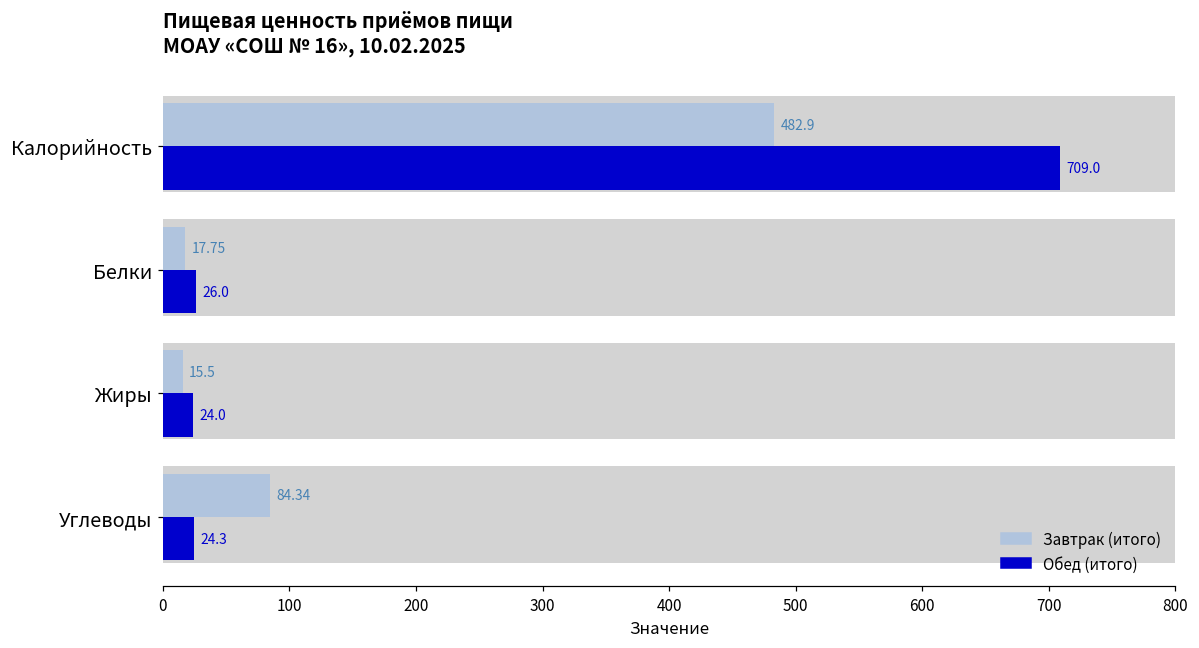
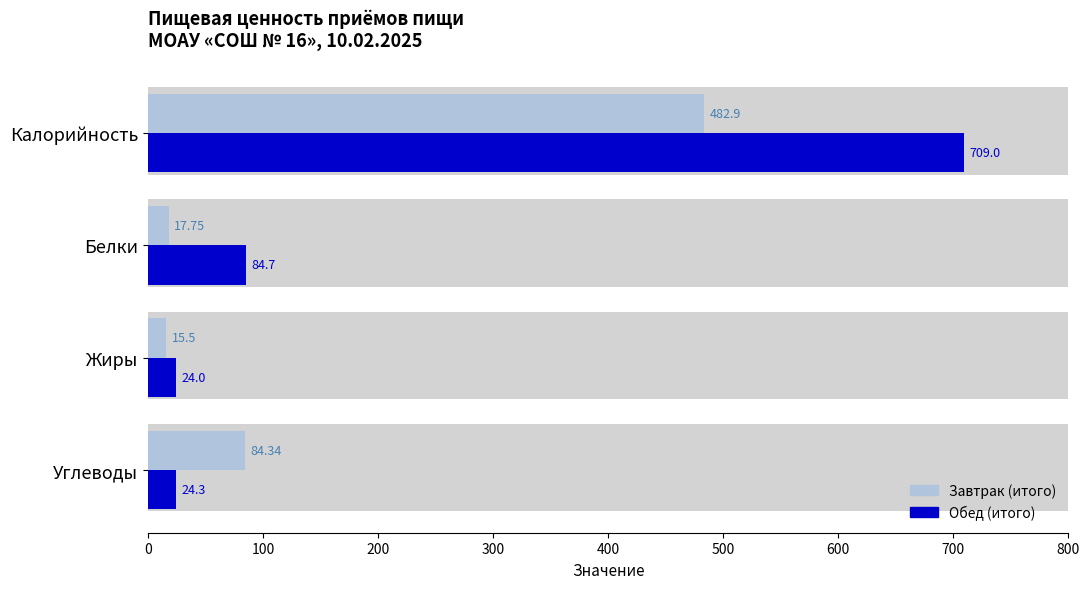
  {
    "Обед (итого)": {
-     "Белки": 26.0
+     "Белки": 84.7
    }
  }
